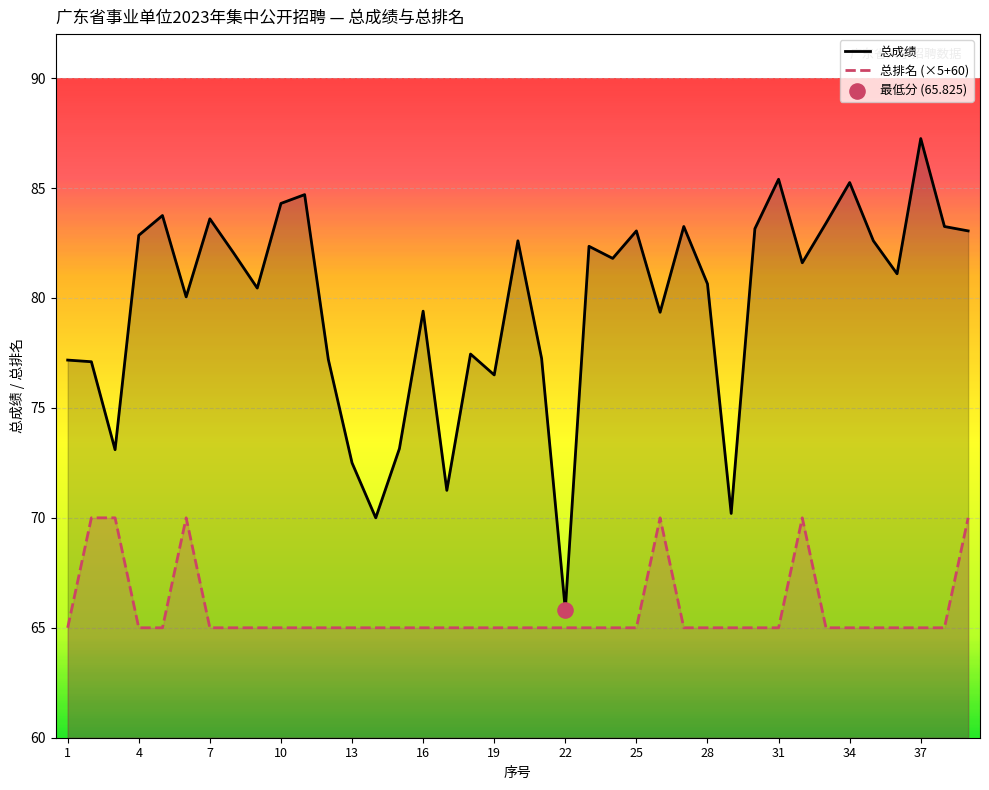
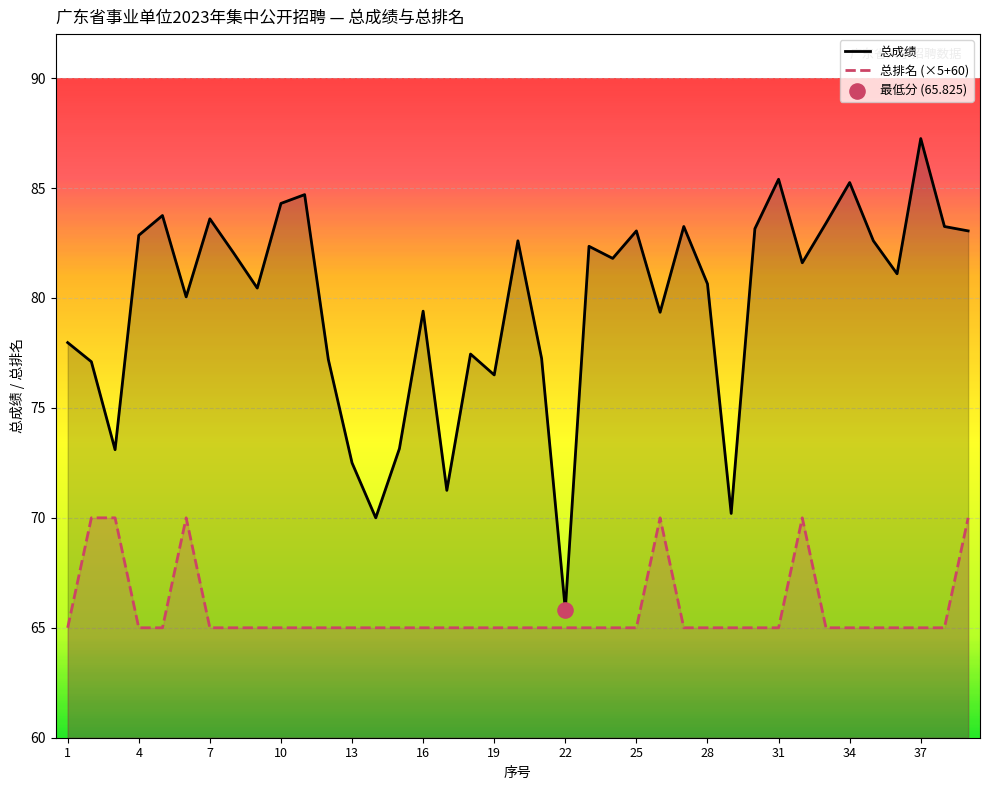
  {
    "总成绩": {
-     "1": 77.2,
+     "1": 78.0,
      "4": 82.9,
      "7": 83.6,
      "10": 84.3,
      "13": 72.5,
      "16": 79.4,
      "19": 76.5,
      "25": 83.1,
      "28": 80.6,
      "31": 85.4,
      "34": 85.3,
      "37": 87.3
    }
  }
